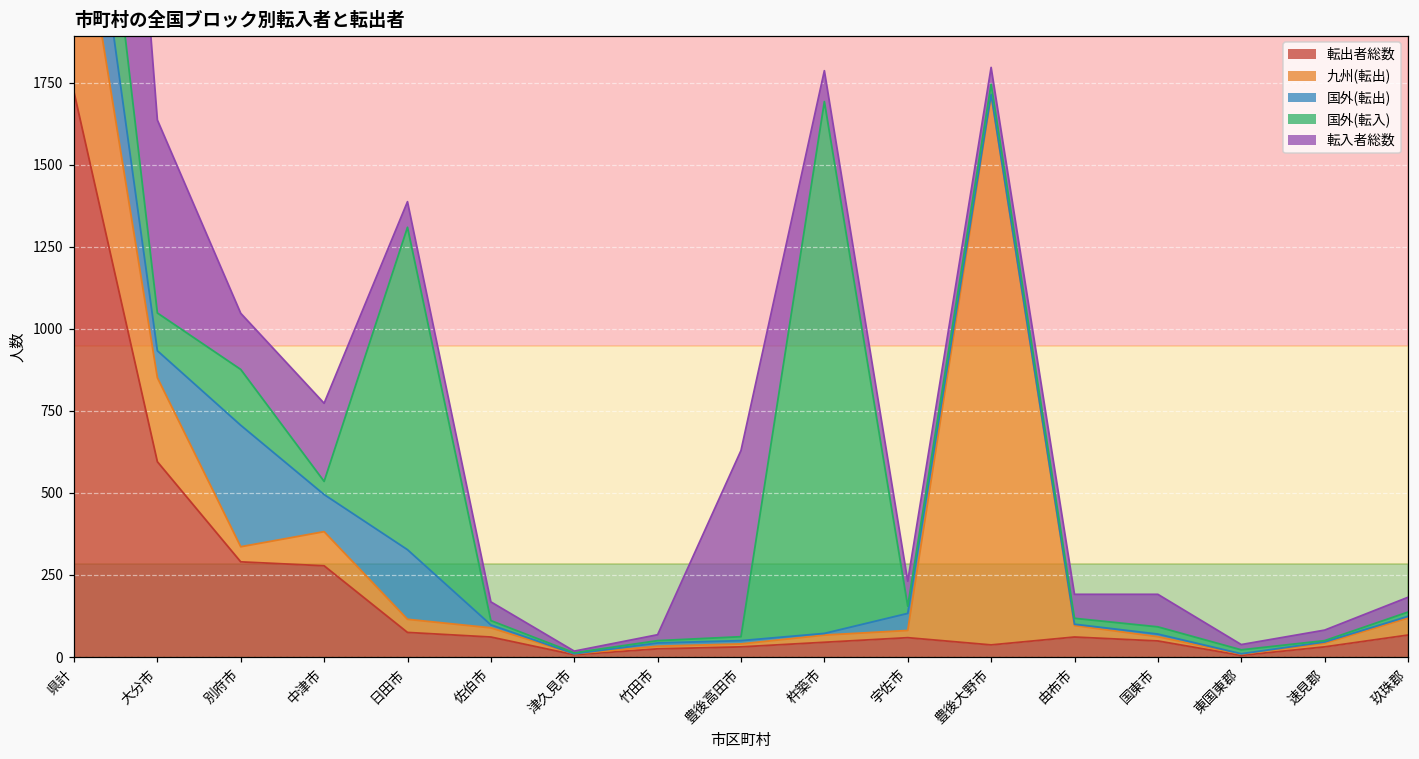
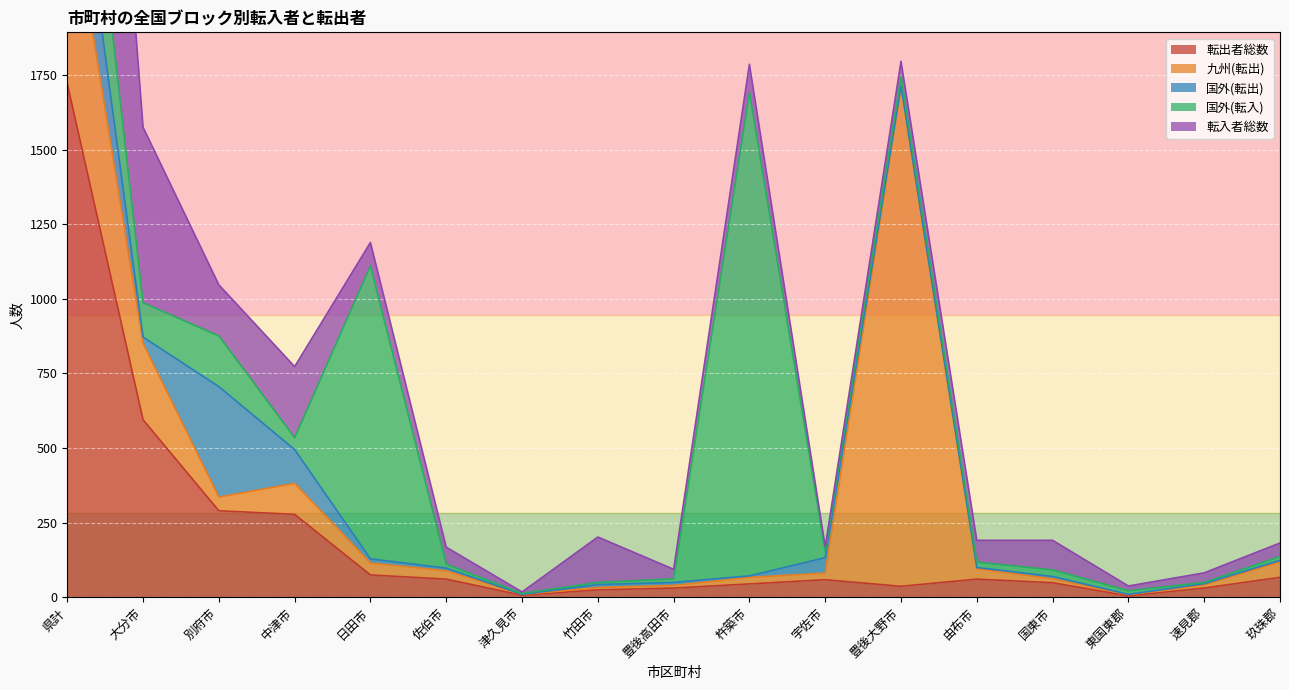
  {
    "転出者総数": {
      "県計": 1720,
      "大分市": 600,
      "別府市": 290,
      "中津市": 280,
      "日田市": 80,
      "佐伯市": 60,
      "豊後高田市": 30,
      "杵築市": 50,
      "宇佐市": 60,
      "豊後大野市": 40,
      "由布市": 60,
      "国東市": 50,
      "速見郡": 30,
      "玖珠郡": 70
    },
    "九州(転出)": {
      "大分市": 260,
      "別府市": 50,
      "中津市": 100,
      "日田市": 40,
      "佐伯市": 30,
      "豊後高田市": 10,
      "宇佐市": 20
    },
    "国外(転出)": {
-     "大分市": 80,
+     "大分市": 20,
      "別府市": 370,
      "中津市": 110,
-     "日田市": 210,
+     "日田市": 10,
      "佐伯市": 10,
      "豊後高田市": 10,
      "宇佐市": 50
    },
    "国外(転入)": {
      "大分市": 120,
      "別府市": 170,
      "中津市": 40,
      "日田市": 980,
      "佐伯市": 10,
      "豊後高田市": 10,
      "杵築市": 1620,
      "宇佐市": 20,
      "豊後大野市": 30,
      "由布市": 20,
      "国東市": 20,
      "東国東郡": 10,
      "玖珠郡": 10
    },
    "転入者総数": {
      "大分市": 590,
      "別府市": 170,
      "中津市": 240,
      "日田市": 80,
      "佐伯市": 60,
-     "竹田市": 20,
-     "豊後高田市": 570,
+     "竹田市": 150,
+     "豊後高田市": 30,
      "杵築市": 90,
-     "宇佐市": 80,
+     "宇佐市": 20,
      "豊後大野市": 50,
      "由布市": 70,
      "国東市": 100,
      "東国東郡": 20,
      "速見郡": 30,
      "玖珠郡": 50
    }
  }
